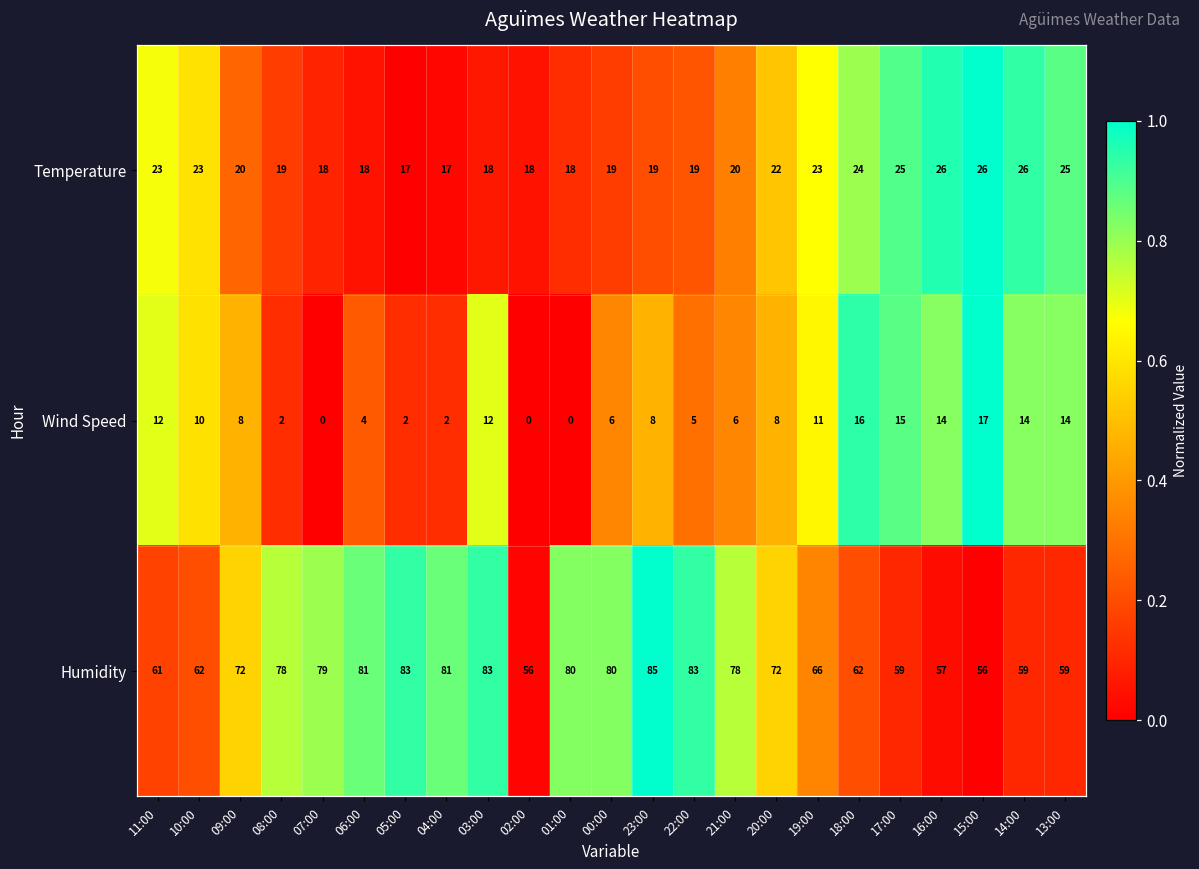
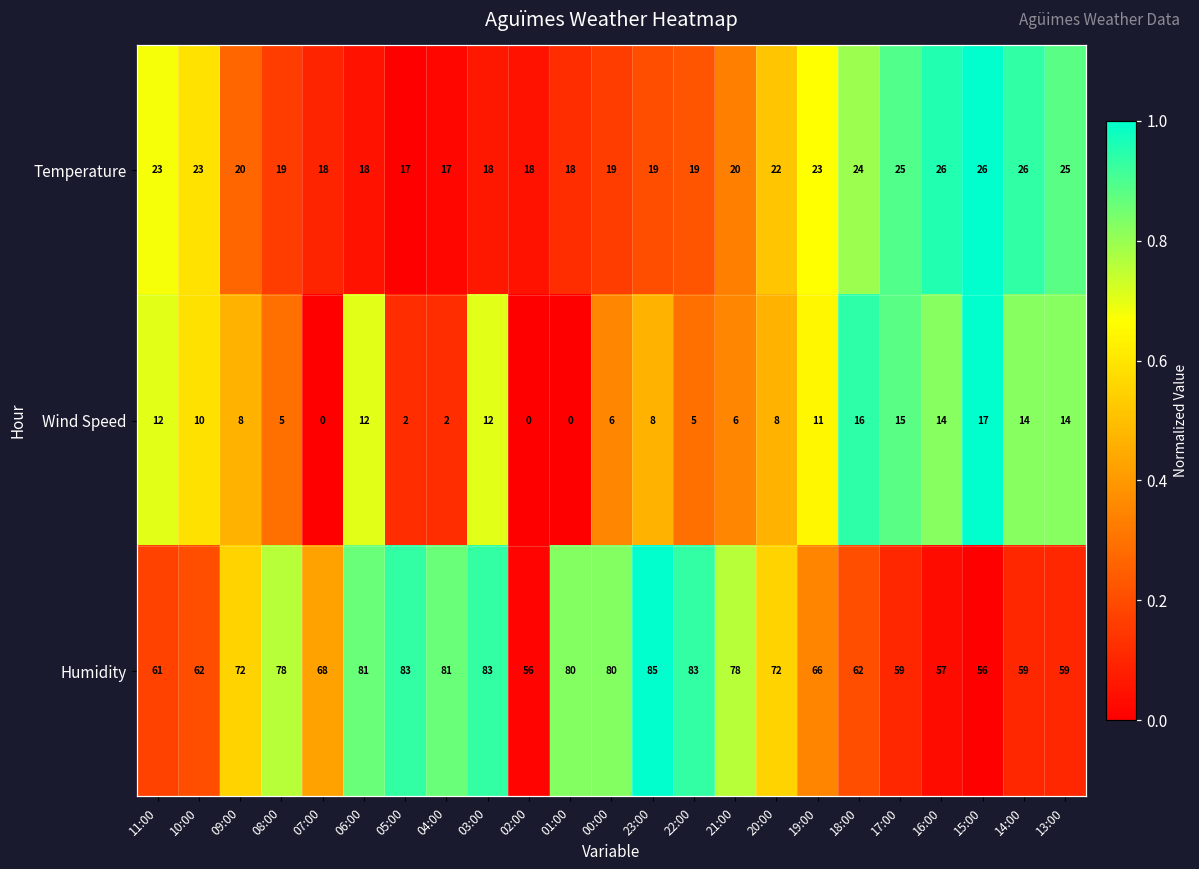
  {
    "Temperature": {
      "11:00": 23,
      "10:00": 23,
      "09:00": 20,
      "08:00": 19,
      "07:00": 18,
      "06:00": 18,
      "05:00": 17,
      "04:00": 17,
      "03:00": 18,
      "02:00": 18,
      "01:00": 18,
      "00:00": 19,
      "23:00": 19,
      "22:00": 19,
      "21:00": 20,
      "20:00": 22,
      "19:00": 23,
      "18:00": 24,
      "17:00": 25,
      "16:00": 26,
      "15:00": 26,
      "14:00": 26,
      "13:00": 25
    },
    "Wind Speed": {
      "11:00": 12,
      "10:00": 10,
      "09:00": 8,
-     "08:00": 2,
+     "08:00": 5,
      "07:00": 0,
-     "06:00": 4,
+     "06:00": 12,
      "05:00": 2,
      "04:00": 2,
      "03:00": 12,
      "02:00": 0,
      "01:00": 0,
      "00:00": 6,
      "23:00": 8,
      "22:00": 5,
      "21:00": 6,
      "20:00": 8,
      "19:00": 11,
      "18:00": 16,
      "17:00": 15,
      "16:00": 14,
      "15:00": 17,
      "14:00": 14,
      "13:00": 14
    },
    "Humidity": {
      "11:00": 61,
      "10:00": 62,
      "09:00": 72,
      "08:00": 78,
-     "07:00": 79,
+     "07:00": 68,
      "06:00": 81,
      "05:00": 83,
      "04:00": 81,
      "03:00": 83,
      "02:00": 56,
      "01:00": 80,
      "00:00": 80,
      "23:00": 85,
      "22:00": 83,
      "21:00": 78,
      "20:00": 72,
      "19:00": 66,
      "18:00": 62,
      "17:00": 59,
      "16:00": 57,
      "15:00": 56,
      "14:00": 59,
      "13:00": 59
    }
  }
